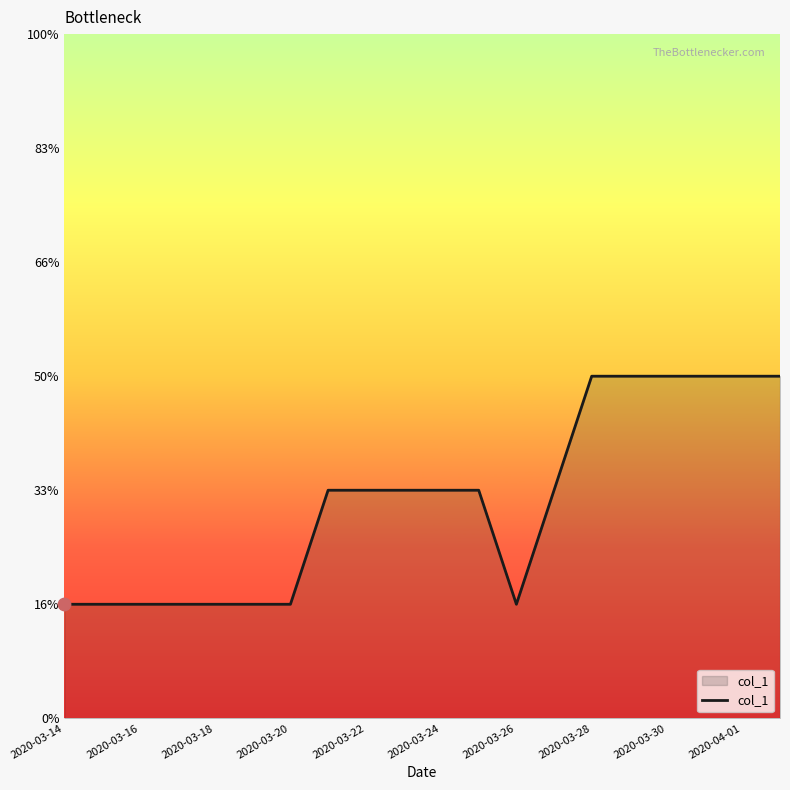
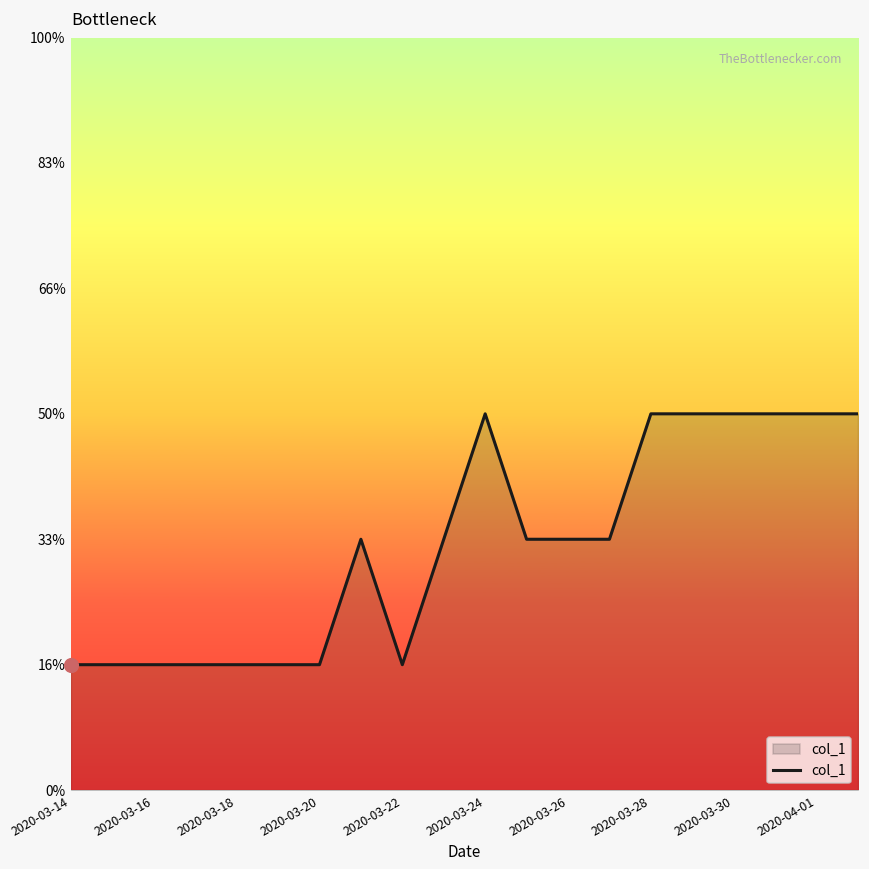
  {
    "col_1": {
      "2020-03-16": "17%",
      "2020-03-18": "17%",
      "2020-03-20": "17%",
-     "2020-03-22": "33%",
-     "2020-03-24": "33%",
-     "2020-03-26": "17%",
+     "2020-03-22": "17%",
+     "2020-03-24": "50%",
+     "2020-03-26": "33%",
      "2020-03-28": "50%",
      "2020-03-30": "50%",
      "2020-04-01": "50%"
    }
  }
